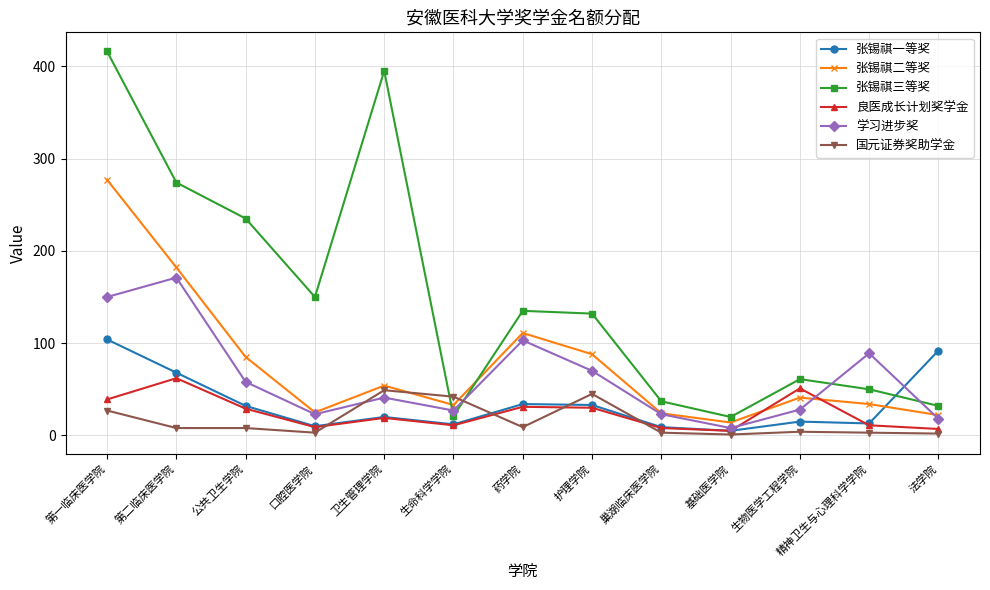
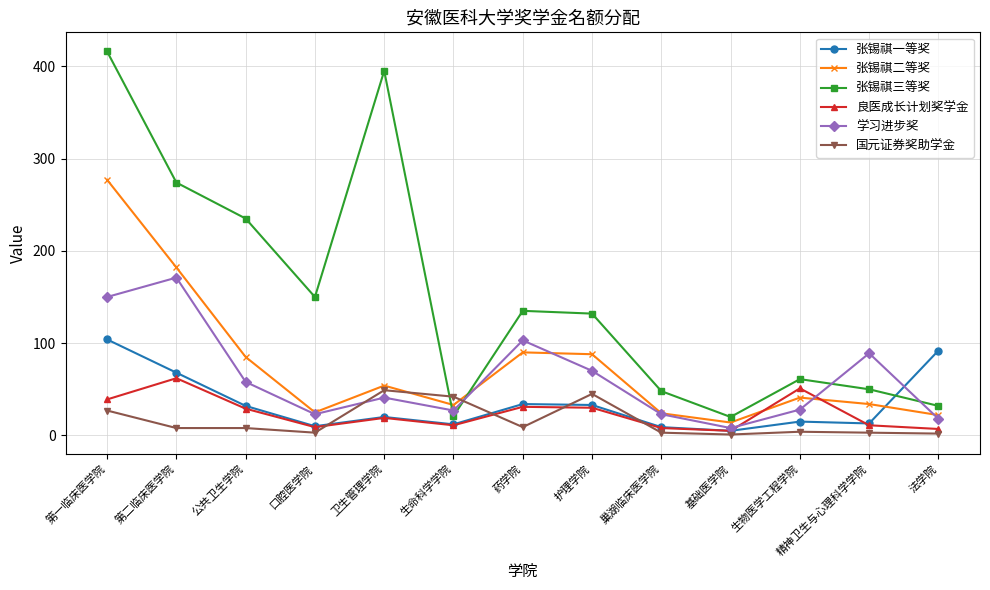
  {
    "张锡祺一等奖": {
      "第一临床医学院": 100,
      "第二临床医学院": 70,
      "公共卫生学院": 30,
      "药学院": 30,
      "护理学院": 30,
      "生物医学工程学院": 20,
      "法学院": 90
    },
    "张锡祺二等奖": {
      "第一临床医学院": 280,
      "第二临床医学院": 180,
      "公共卫生学院": 90,
      "卫生管理学院": 50,
      "生命科学学院": 30,
-     "药学院": 110,
+     "药学院": 90,
      "护理学院": 90,
      "基础医学院": 10,
      "生物医学工程学院": 40,
      "精神卫生与心理科学学院": 30,
      "法学院": 20
    },
    "张锡祺三等奖": {
      "第一临床医学院": 420,
      "第二临床医学院": 270,
      "公共卫生学院": 240,
      "口腔医学院": 150,
      "卫生管理学院": 400,
      "生命科学学院": 20,
      "药学院": 140,
      "护理学院": 130,
-     "巢湖临床医学院": 40,
+     "巢湖临床医学院": 50,
      "基础医学院": 20,
      "生物医学工程学院": 60,
      "精神卫生与心理科学学院": 50,
      "法学院": 30
    },
    "良医成长计划奖学金": {
      "第一临床医学院": 40,
      "第二临床医学院": 60,
      "公共卫生学院": 30,
      "药学院": 30,
      "护理学院": 30,
      "生物医学工程学院": 50,
      "法学院": 10
    },
    "学习进步奖": {
      "第一临床医学院": 150,
      "第二临床医学院": 170,
      "公共卫生学院": 60,
      "卫生管理学院": 40,
      "生命科学学院": 30,
      "药学院": 100,
      "护理学院": 70,
      "基础医学院": 10,
      "生物医学工程学院": 30,
      "精神卫生与心理科学学院": 90,
      "法学院": 20
    },
    "国元证券奖助学金": {
      "第一临床医学院": 30,
      "第二临床医学院": 10,
      "公共卫生学院": 10,
      "口腔医学院": 0,
      "卫生管理学院": 50,
      "生命科学学院": 40,
      "药学院": 10,
      "护理学院": 50,
      "巢湖临床医学院": 0,
      "基础医学院": 0,
      "生物医学工程学院": 0,
      "精神卫生与心理科学学院": 0,
      "法学院": 0
    }
  }
